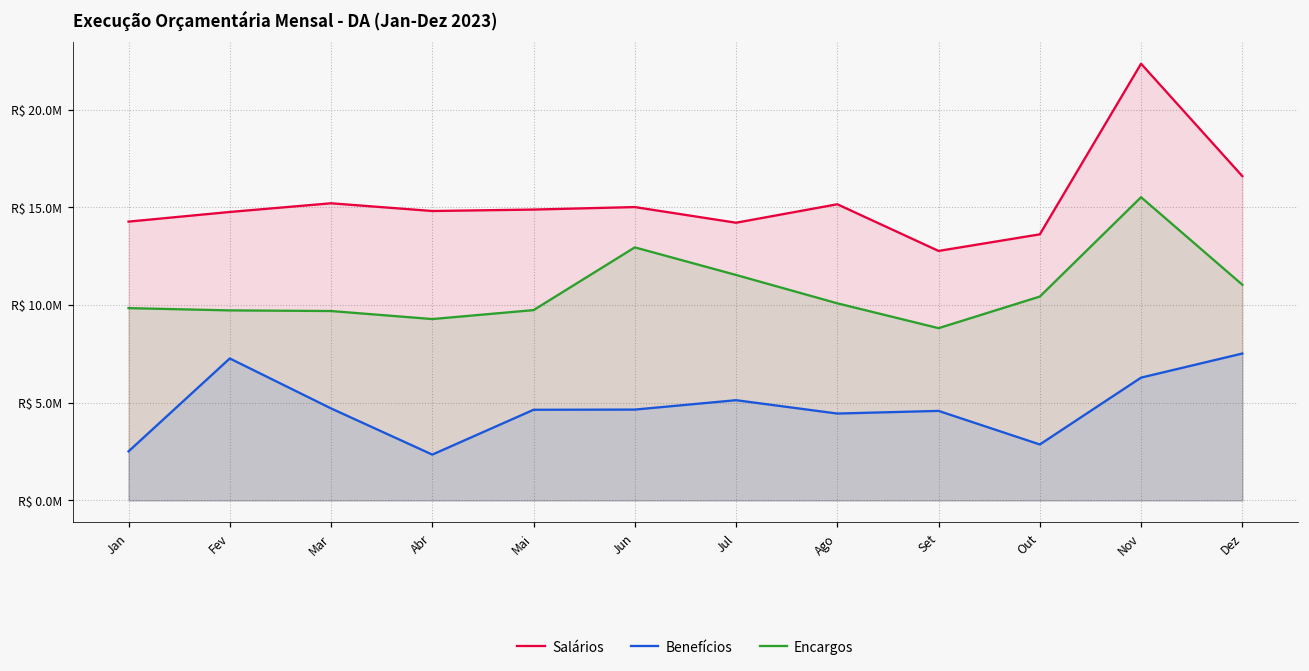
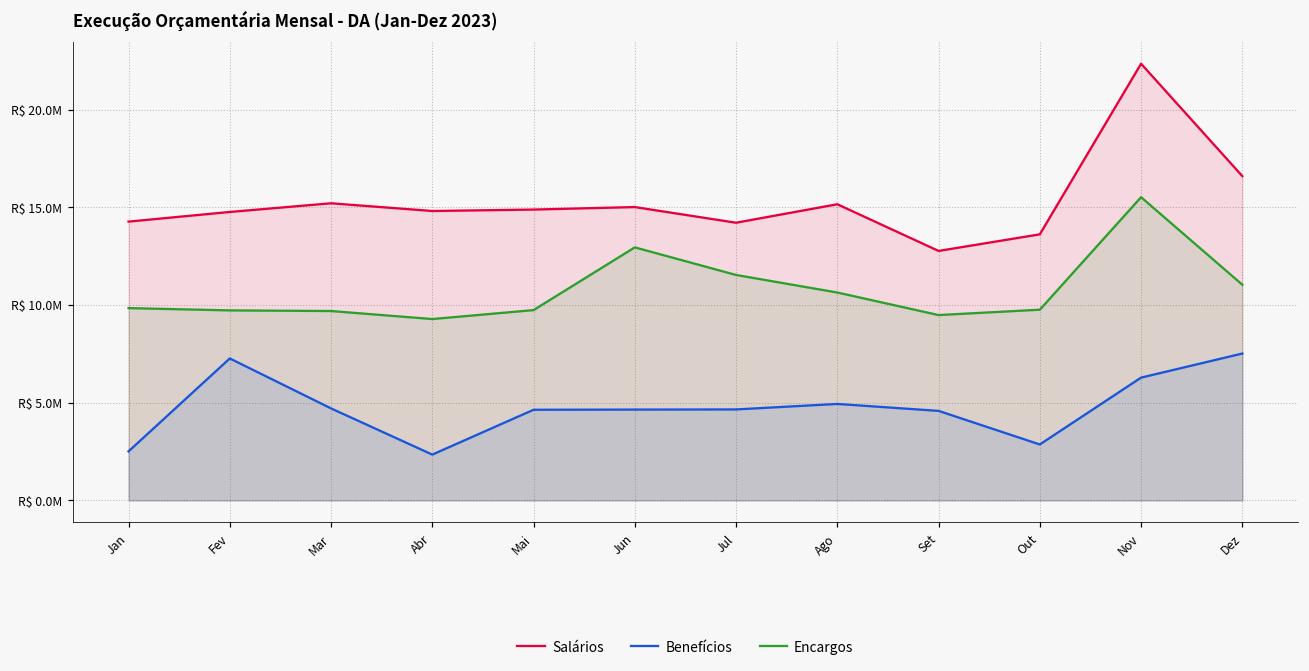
  {
    "Salários": {
      "Jan": "R$ 14300000",
      "Fev": "R$ 14800000",
      "Mar": "R$ 15200000",
      "Abr": "R$ 14800000",
      "Mai": "R$ 14900000",
      "Jun": "R$ 15000000",
      "Jul": "R$ 14200000",
      "Ago": "R$ 15200000",
      "Set": "R$ 12800000",
      "Out": "R$ 13600000",
      "Nov": "R$ 22400000",
      "Dez": "R$ 16600000"
    },
    "Benefícios": {
      "Jan": "R$ 2500000",
      "Fev": "R$ 7300000",
      "Mar": "R$ 4700000",
      "Abr": "R$ 2300000",
      "Mai": "R$ 4600000",
      "Jun": "R$ 4600000",
-     "Jul": "R$ 5100000",
-     "Ago": "R$ 4400000",
+     "Jul": "R$ 4700000",
+     "Ago": "R$ 4900000",
      "Set": "R$ 4600000",
      "Out": "R$ 2900000",
      "Nov": "R$ 6300000",
      "Dez": "R$ 7500000"
    },
    "Encargos": {
      "Jan": "R$ 9800000",
      "Fev": "R$ 9700000",
      "Mar": "R$ 9700000",
      "Abr": "R$ 9300000",
      "Mai": "R$ 9700000",
      "Jun": "R$ 13000000",
      "Jul": "R$ 11500000",
-     "Ago": "R$ 10100000",
-     "Set": "R$ 8800000",
-     "Out": "R$ 10400000",
+     "Ago": "R$ 10600000",
+     "Set": "R$ 9500000",
+     "Out": "R$ 9800000",
      "Nov": "R$ 15500000",
      "Dez": "R$ 11000000"
    }
  }
